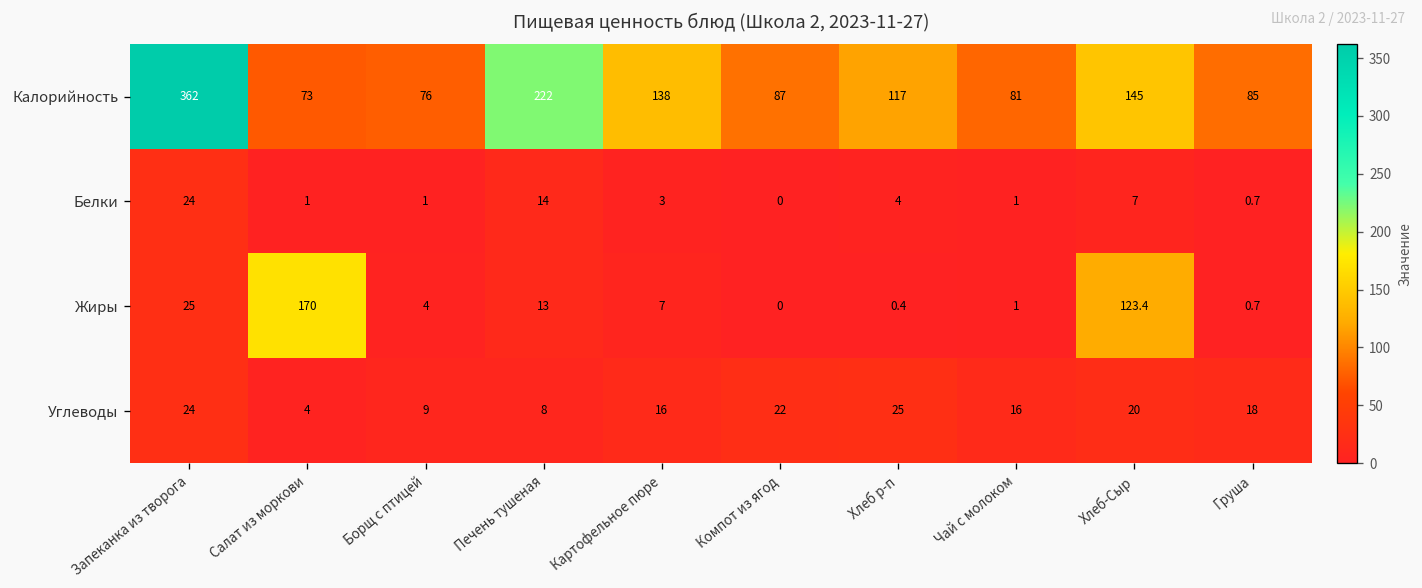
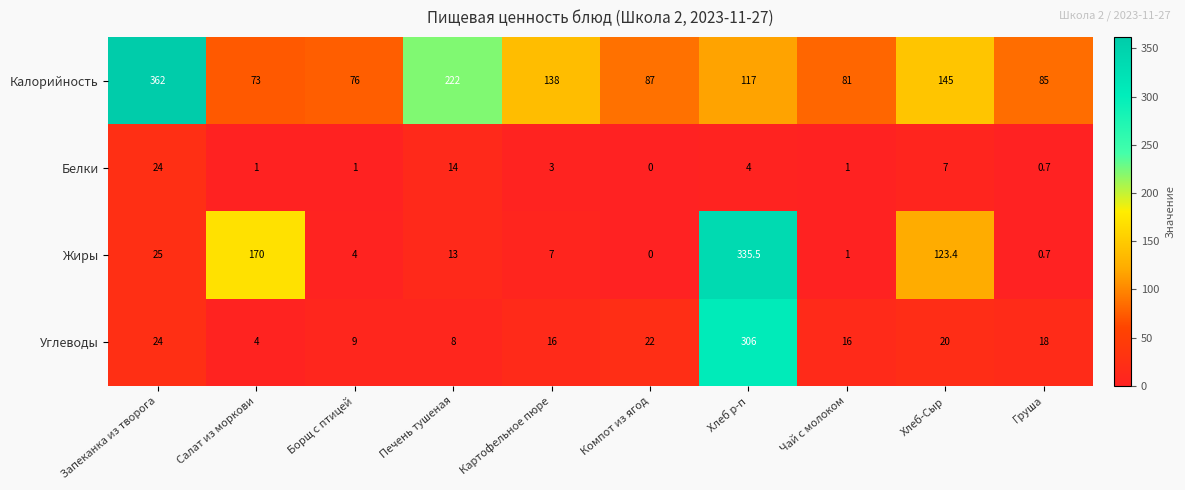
  {
    "Калорийность": {
      "Запеканка из творога": 362,
      "Салат из моркови": 73,
      "Борщ с птицей": 76,
      "Печень тушеная": 222,
      "Картофельное пюре": 138,
      "Компот из ягод": 87,
      "Хлеб р-п": 117,
      "Чай с молоком": 81,
      "Хлеб-Сыр": 145,
      "Груша": 85
    },
    "Белки": {
      "Запеканка из творога": 24,
      "Салат из моркови": 1,
      "Борщ с птицей": 1,
      "Печень тушеная": 14,
      "Картофельное пюре": 3,
      "Компот из ягод": 0,
      "Хлеб р-п": 4,
      "Чай с молоком": 1,
      "Хлеб-Сыр": 7,
      "Груша": 0.7
    },
    "Жиры": {
      "Запеканка из творога": 25,
      "Салат из моркови": 170,
      "Борщ с птицей": 4,
      "Печень тушеная": 13,
      "Картофельное пюре": 7,
      "Компот из ягод": 0,
-     "Хлеб р-п": 0.4,
+     "Хлеб р-п": 335.5,
      "Чай с молоком": 1,
      "Хлеб-Сыр": 123.4,
      "Груша": 0.7
    },
    "Углеводы": {
      "Запеканка из творога": 24,
      "Салат из моркови": 4,
      "Борщ с птицей": 9,
      "Печень тушеная": 8,
      "Картофельное пюре": 16,
      "Компот из ягод": 22,
-     "Хлеб р-п": 25,
+     "Хлеб р-п": 306,
      "Чай с молоком": 16,
      "Хлеб-Сыр": 20,
      "Груша": 18
    }
  }
